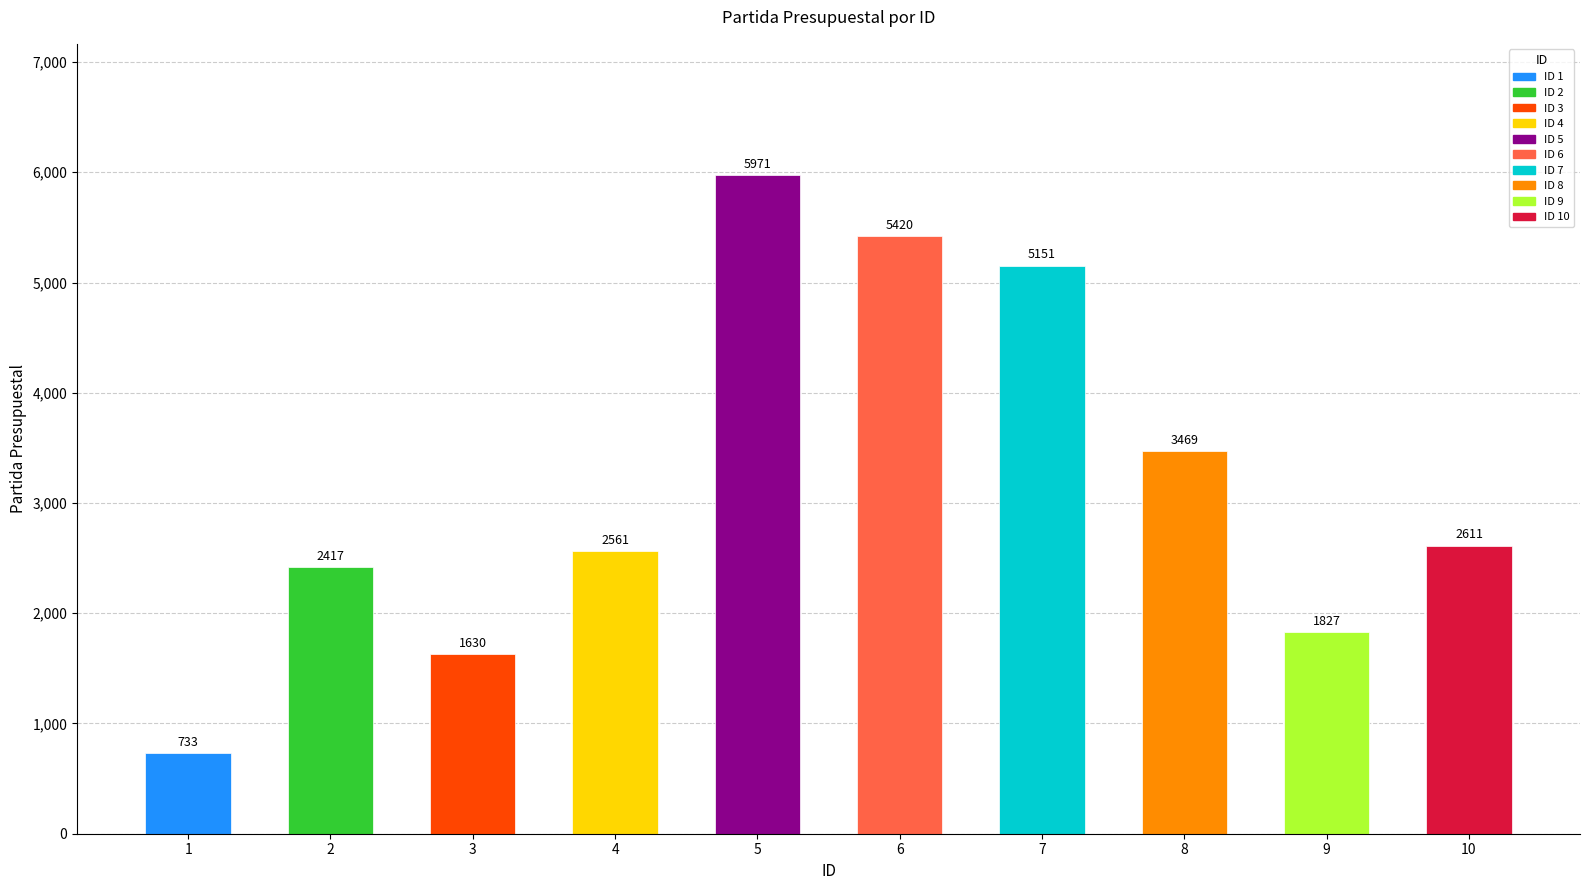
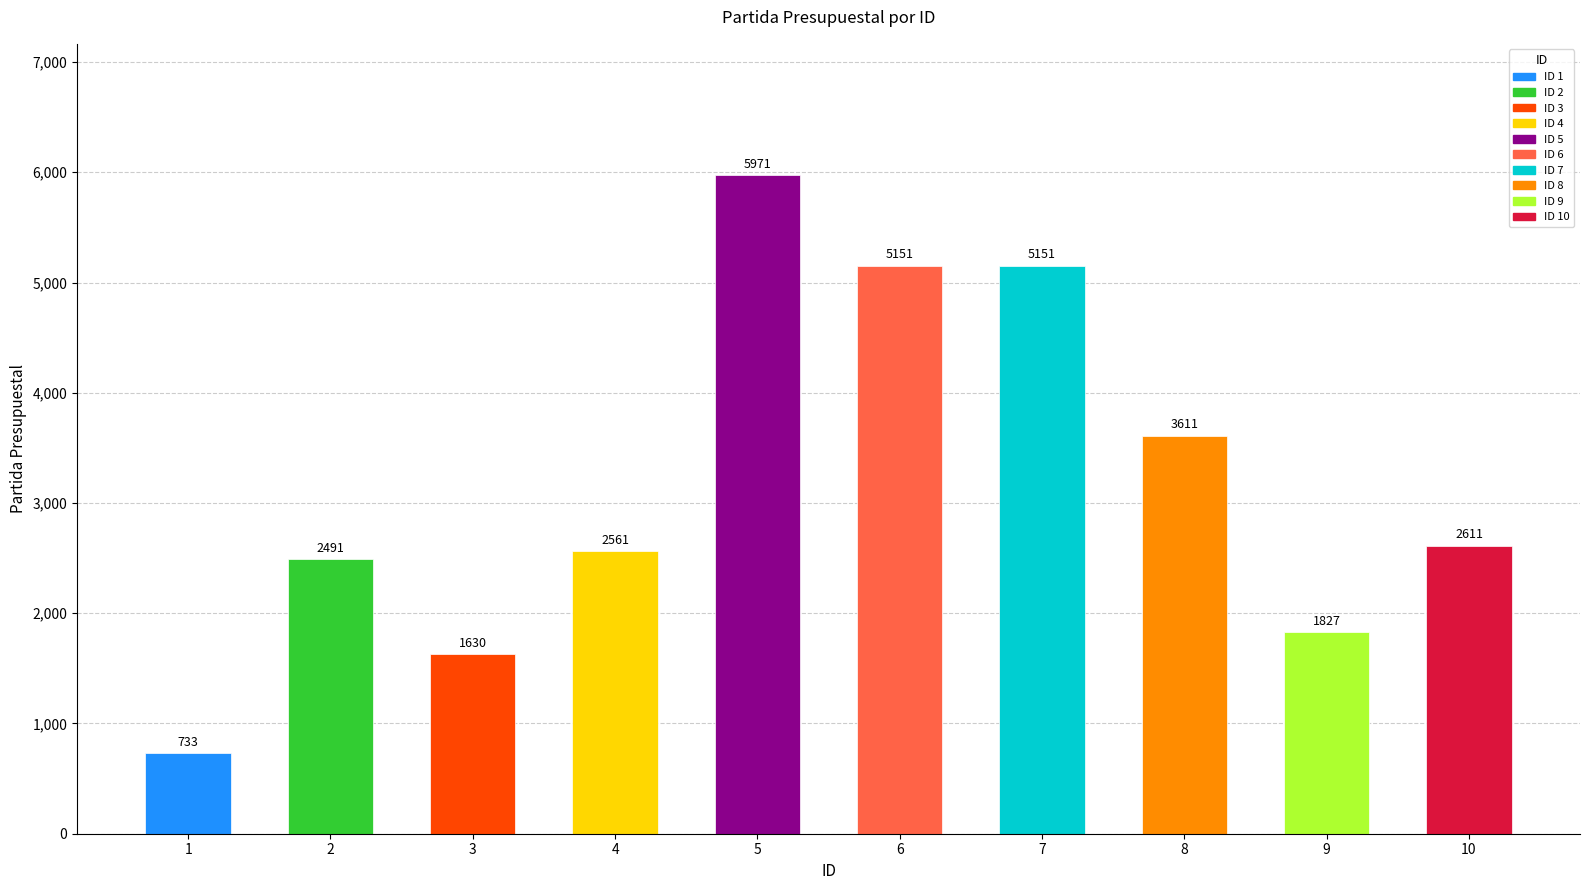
  {
    "1": 733,
-   "2": 2417,
+   "2": 2491,
    "3": 1630,
    "4": 2561,
    "5": 5971,
-   "6": 5420,
+   "6": 5151,
    "7": 5151,
-   "8": 3469,
+   "8": 3611,
    "9": 1827,
    "10": 2611
  }
